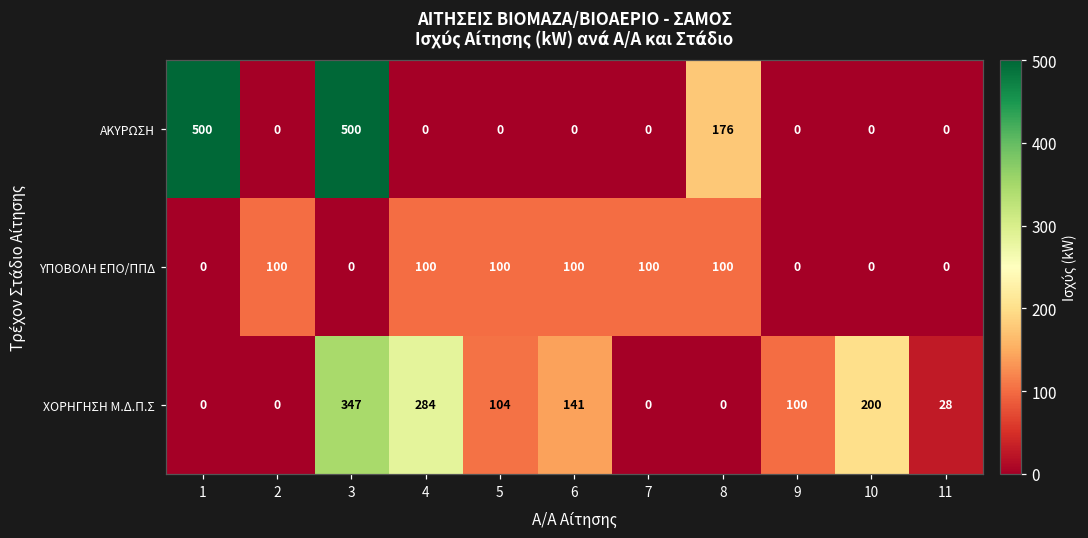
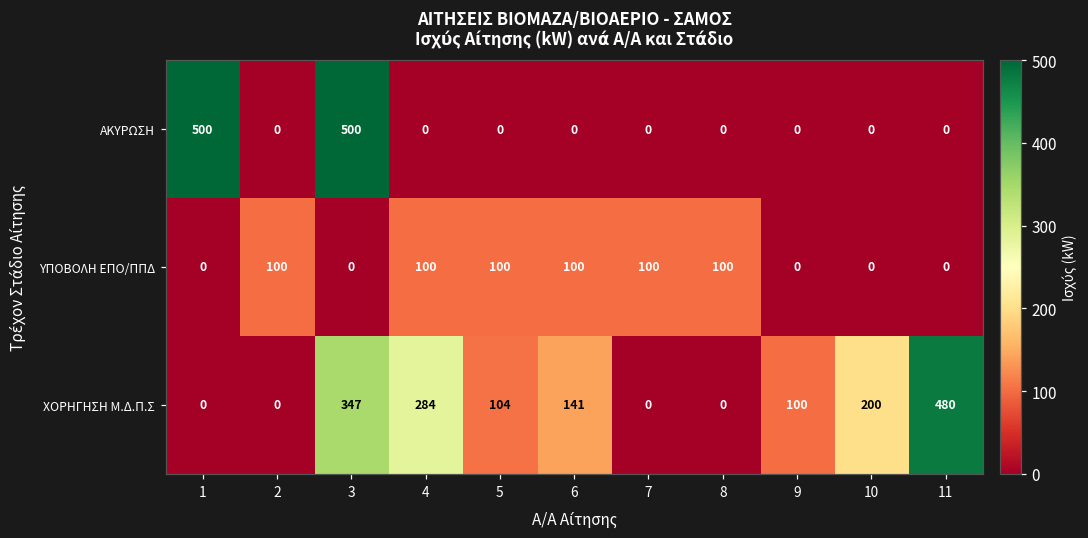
  {
    "ΑΚΥΡΩΣΗ": {
      "1": 500,
      "2": 0,
      "3": 500,
      "4": 0,
      "5": 0,
      "6": 0,
      "7": 0,
-     "8": 176,
+     "8": 0,
      "9": 0,
      "10": 0,
      "11": 0
    },
    "ΥΠΟΒΟΛΗ ΕΠΟ/ΠΠΔ": {
      "1": 0,
      "2": 100,
      "3": 0,
      "4": 100,
      "5": 100,
      "6": 100,
      "7": 100,
      "8": 100,
      "9": 0,
      "10": 0,
      "11": 0
    },
    "ΧΟΡΗΓΗΣΗ Μ.Δ.Π.Σ": {
      "1": 0,
      "2": 0,
      "3": 347,
      "4": 284,
      "5": 104,
      "6": 141,
      "7": 0,
      "8": 0,
      "9": 100,
      "10": 200,
-     "11": 28
+     "11": 480
    }
  }
